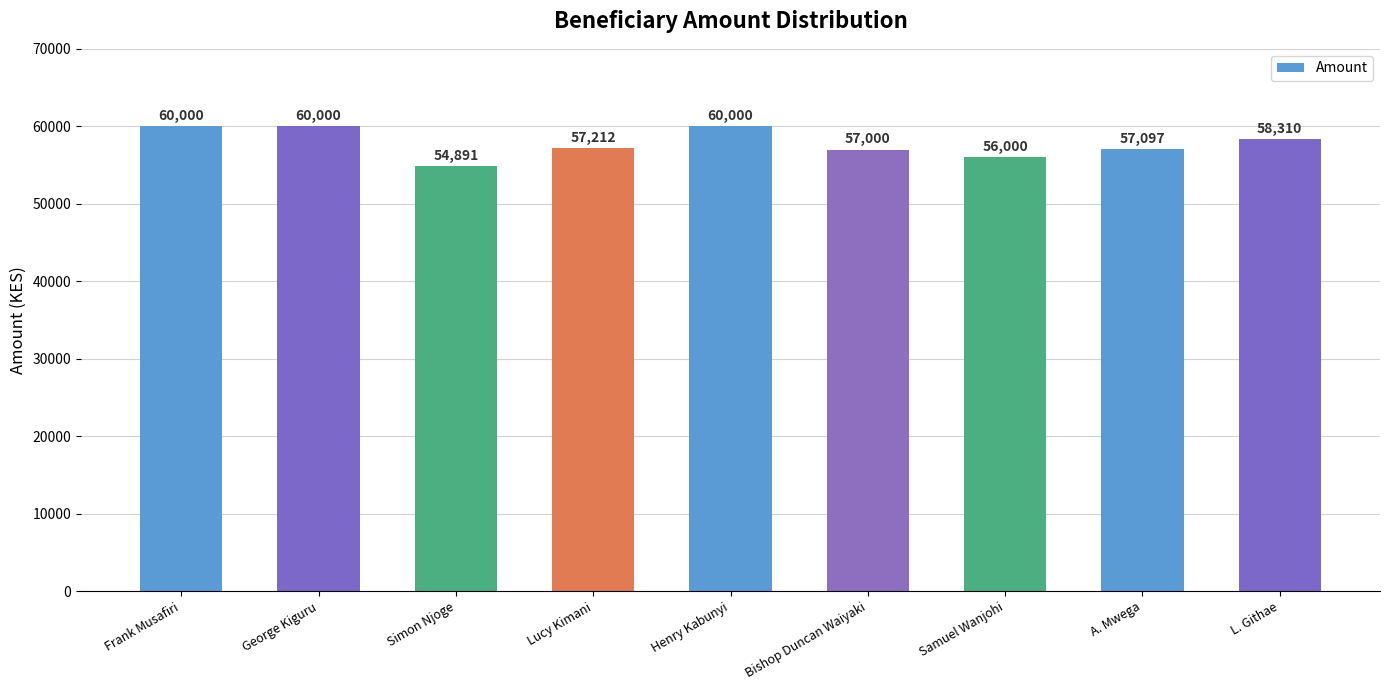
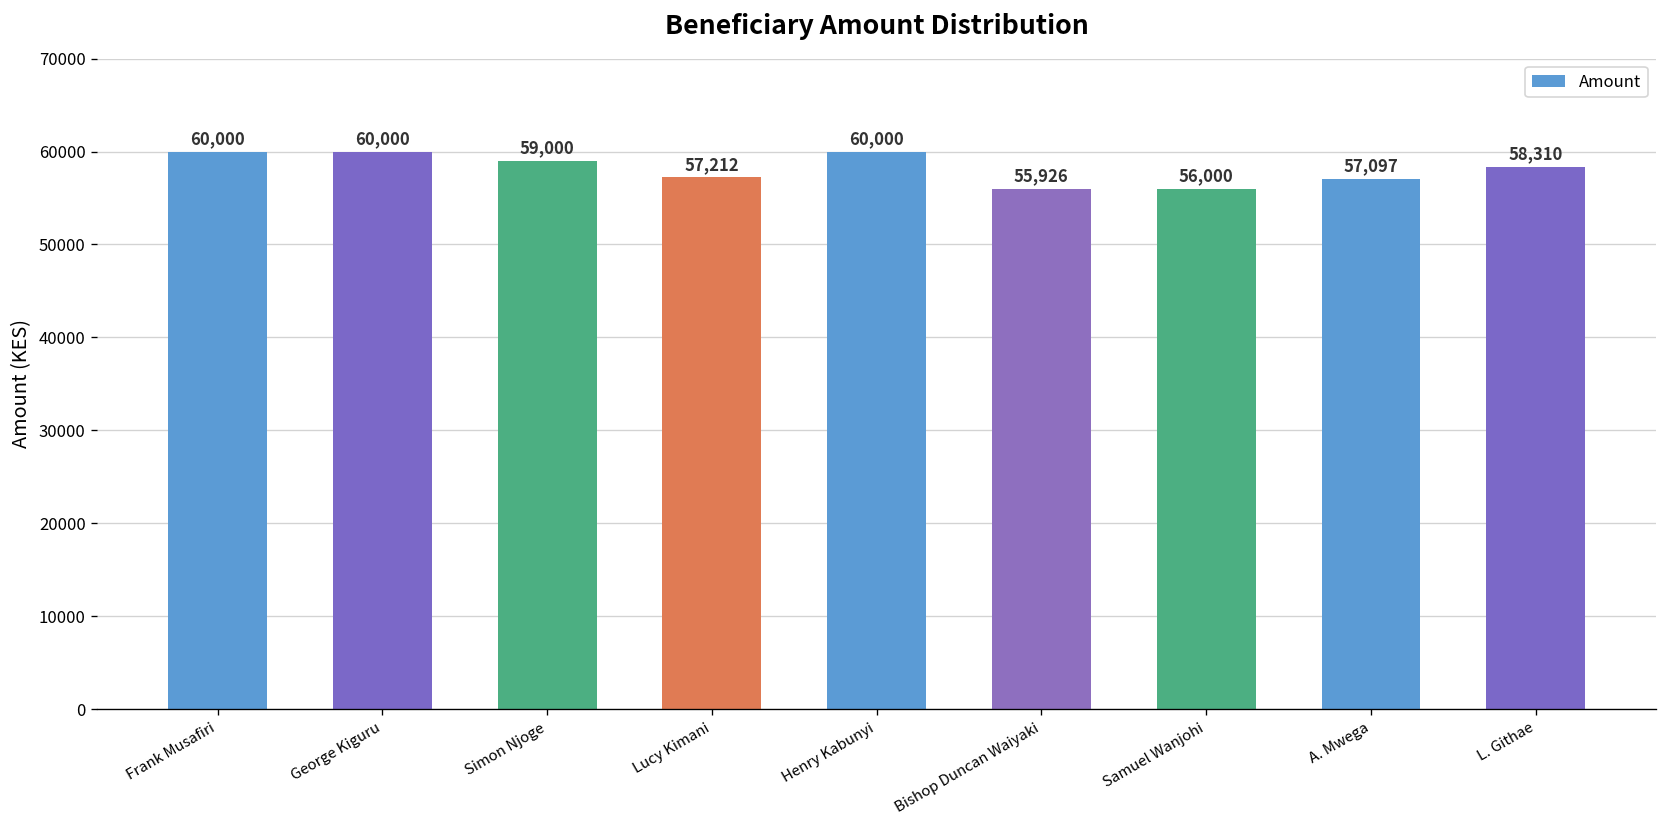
  {
    "Frank Musafiri": "60,000",
    "George Kiguru": "60,000",
-   "Simon Njoge": "54,891",
+   "Simon Njoge": "59,000",
    "Lucy Kimani": "57,212",
    "Henry Kabunyi": "60,000",
-   "Bishop Duncan Waiyaki": "57,000",
+   "Bishop Duncan Waiyaki": "55,926",
    "Samuel Wanjohi": "56,000",
    "A. Mwega": "57,097",
    "L. Githae": "58,310"
  }
